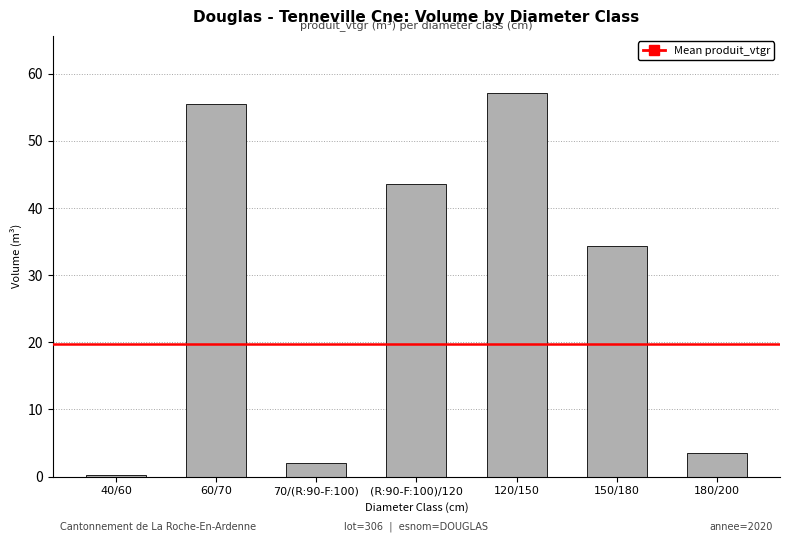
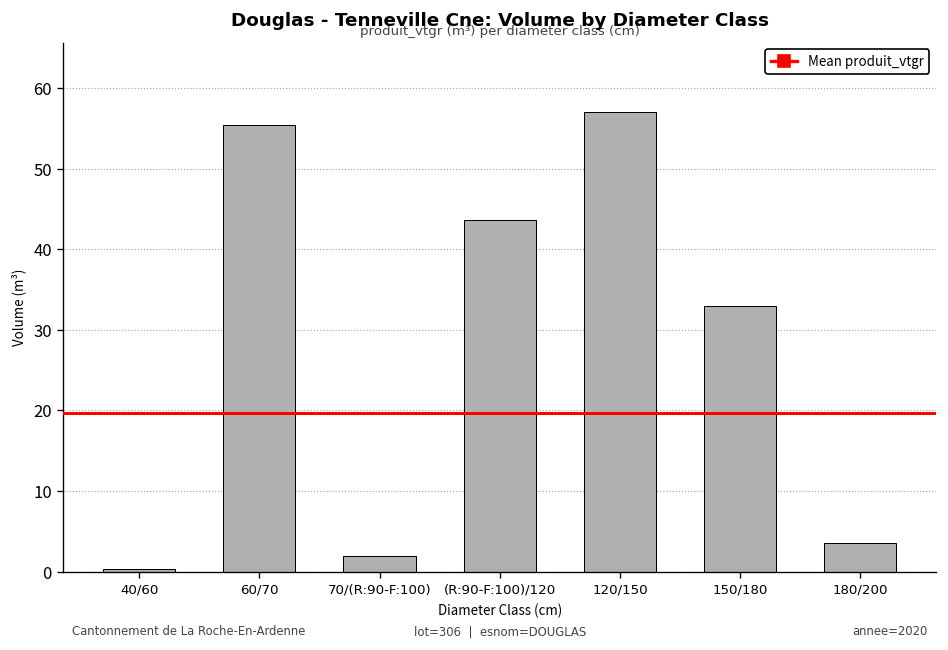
  {
    "60/70": 55,
    "70/(R:90-F:100)": 2,
    "(R:90-F:100)/120": 44,
    "120/150": 57,
-   "150/180": 34,
+   "150/180": 33,
    "180/200": 4
  }
